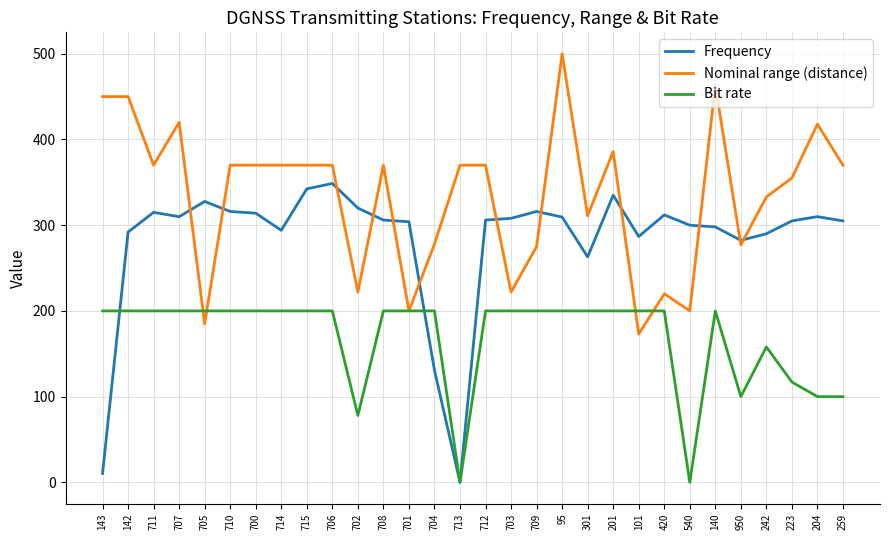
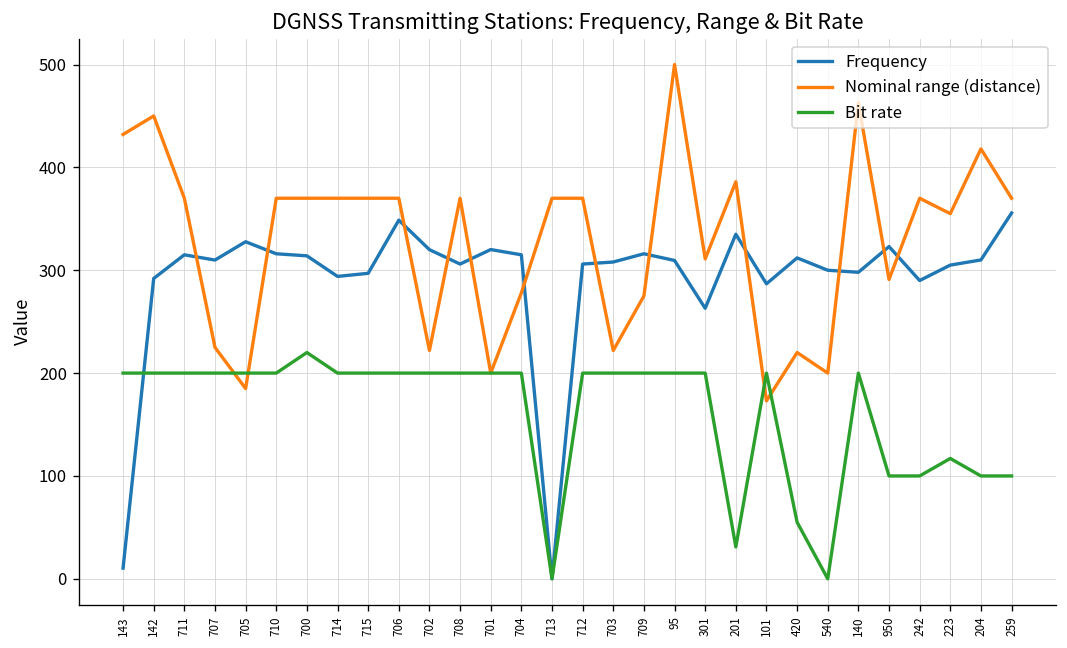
  {
    "Frequency": {
      "143": 10,
      "142": 290,
      "711": 320,
      "707": 310,
      "705": 330,
      "710": 320,
      "700": 310,
      "714": 290,
-     "715": 340,
+     "715": 300,
      "706": 350,
      "702": 320,
      "708": 310,
-     "701": 300,
-     "704": 130,
+     "701": 320,
+     "704": 320,
      "712": 310,
      "703": 310,
      "709": 320,
      "95": 310,
      "301": 260,
      "201": 340,
      "101": 290,
      "420": 310,
      "540": 300,
      "140": 300,
-     "950": 280,
+     "950": 320,
      "242": 290,
      "223": 310,
      "204": 310,
-     "259": 310
+     "259": 360
    },
    "Nominal range (distance)": {
-     "143": 450,
+     "143": 430,
      "142": 450,
      "711": 370,
-     "707": 420,
+     "707": 230,
      "705": 190,
      "710": 370,
      "700": 370,
      "714": 370,
      "715": 370,
      "706": 370,
      "702": 220,
      "708": 370,
      "704": 280,
      "713": 370,
      "712": 370,
      "703": 220,
      "709": 280,
      "95": 500,
      "301": 310,
      "201": 390,
      "101": 170,
      "420": 220,
      "540": 200,
-     "950": 280,
-     "242": 330,
+     "950": 290,
+     "242": 370,
      "223": 360,
      "204": 420,
      "259": 370
    },
    "Bit rate": {
      "143": 200,
      "142": 200,
      "711": 200,
      "707": 200,
      "705": 200,
      "710": 200,
-     "700": 200,
+     "700": 220,
      "714": 200,
      "715": 200,
      "706": 200,
-     "702": 80,
+     "702": 200,
      "708": 200,
      "704": 200,
      "712": 200,
      "703": 200,
      "709": 200,
      "95": 200,
      "301": 200,
-     "201": 200,
+     "201": 30,
      "101": 200,
-     "420": 200,
+     "420": 60,
      "540": 0,
      "140": 200,
      "950": 100,
-     "242": 160,
+     "242": 100,
      "223": 120,
      "204": 100,
      "259": 100
    }
  }
